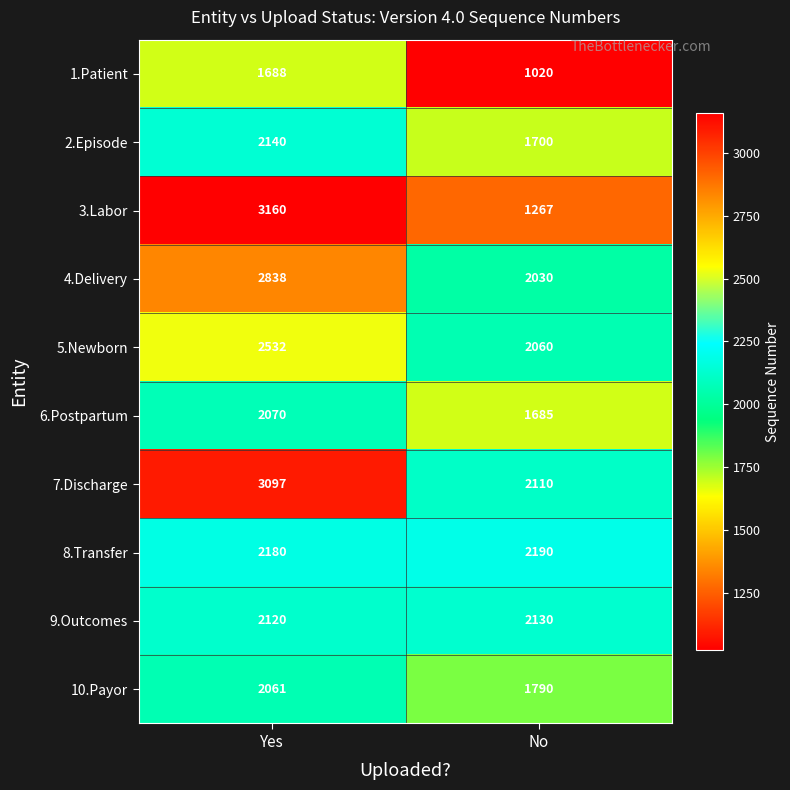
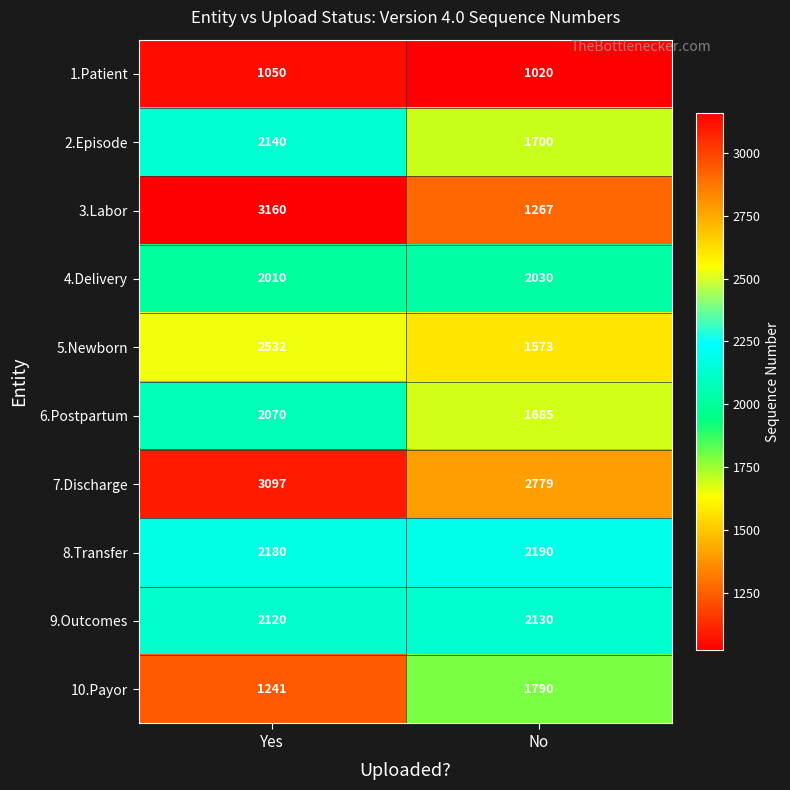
  {
    "1.Patient": {
-     "Yes": 1688,
+     "Yes": 1050,
      "No": 1020
    },
    "2.Episode": {
      "Yes": 2140,
      "No": 1700
    },
    "3.Labor": {
      "Yes": 3160,
      "No": 1267
    },
    "4.Delivery": {
-     "Yes": 2838,
+     "Yes": 2010,
      "No": 2030
    },
    "5.Newborn": {
      "Yes": 2532,
-     "No": 2060
+     "No": 1573
    },
    "6.Postpartum": {
      "Yes": 2070,
      "No": 1685
    },
    "7.Discharge": {
      "Yes": 3097,
-     "No": 2110
+     "No": 2779
    },
    "8.Transfer": {
      "Yes": 2180,
      "No": 2190
    },
    "9.Outcomes": {
      "Yes": 2120,
      "No": 2130
    },
    "10.Payor": {
-     "Yes": 2061,
+     "Yes": 1241,
      "No": 1790
    }
  }
